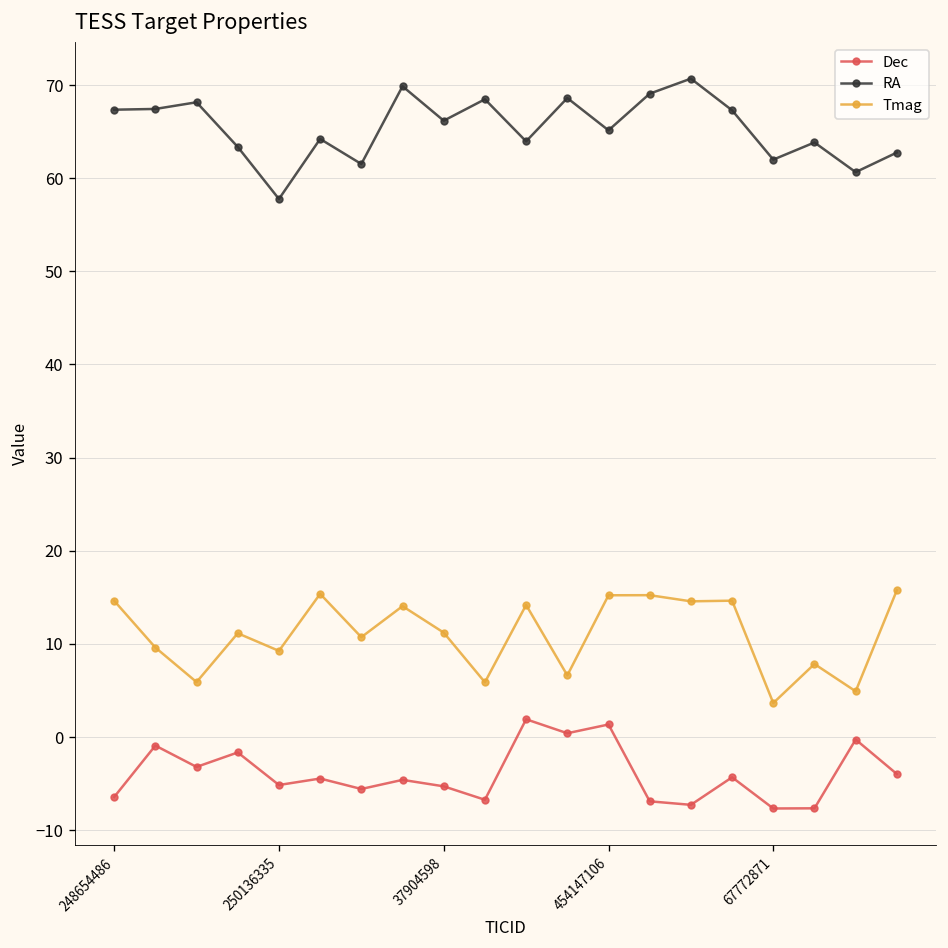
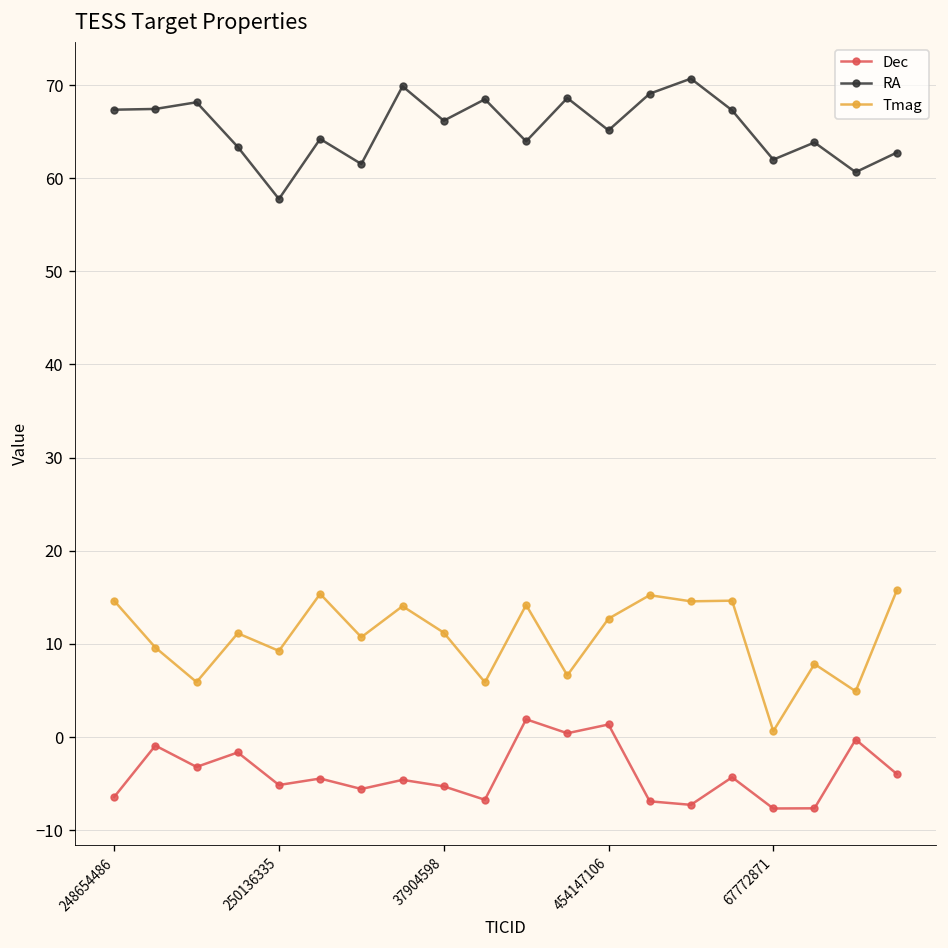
  {
    "Dec": {
      "248654486": -6,
      "250136335": -5,
      "37904598": -5,
      "454147106": 1,
      "67772871": -8
    },
    "RA": {
      "248654486": 67,
      "250136335": 58,
      "37904598": 66,
      "454147106": 65,
      "67772871": 62
    },
    "Tmag": {
      "248654486": 15,
      "250136335": 9,
      "37904598": 11,
-     "454147106": 15,
-     "67772871": 4
+     "454147106": 13,
+     "67772871": 1
    }
  }
